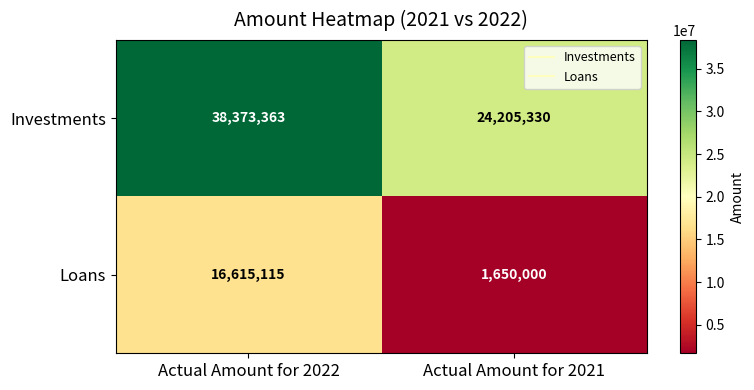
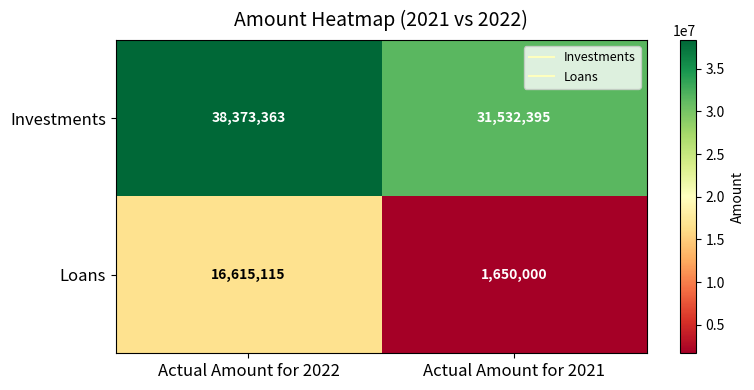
  {
    "Investments": {
      "Actual Amount for 2022": "38,373,363",
-     "Actual Amount for 2021": "24,205,330"
+     "Actual Amount for 2021": "31,532,395"
    },
    "Loans": {
      "Actual Amount for 2022": "16,615,115",
      "Actual Amount for 2021": "1,650,000"
    }
  }
